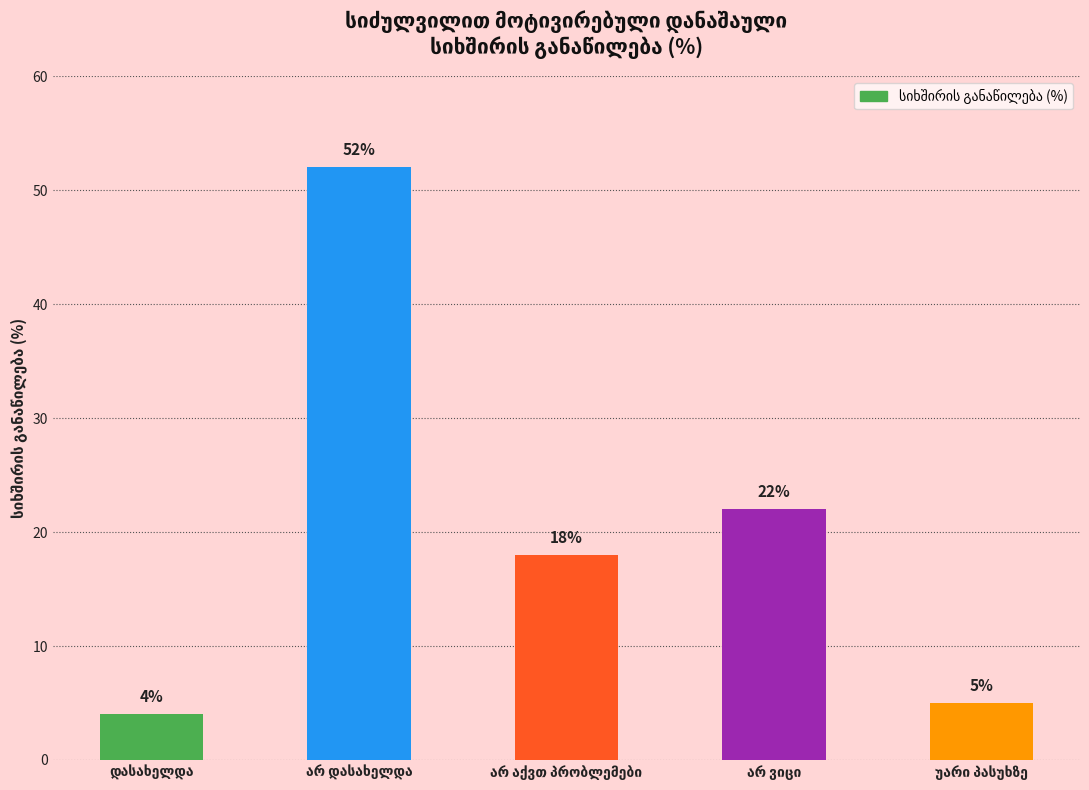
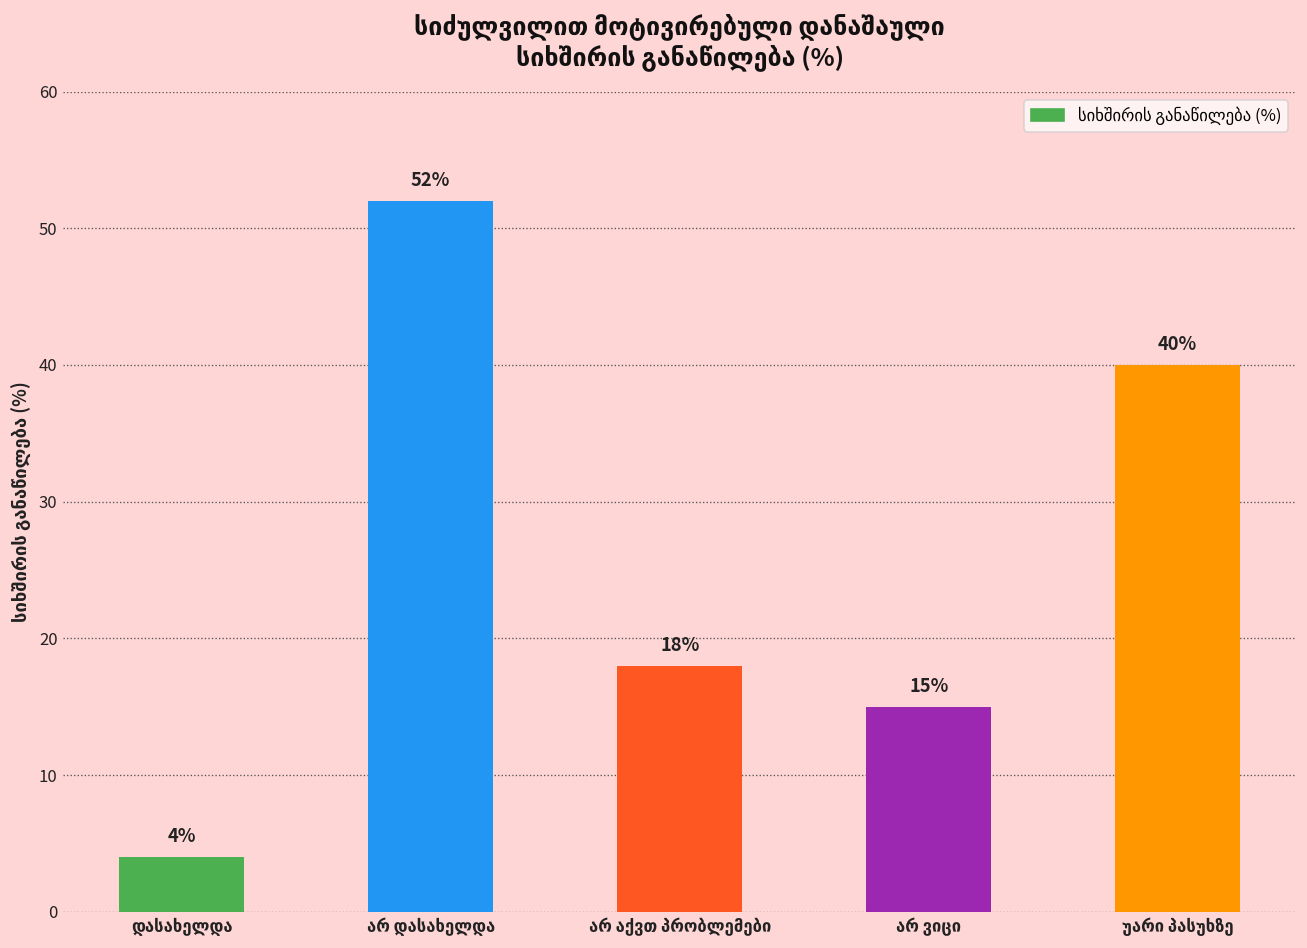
  {
    "დასახელდა": "4%",
    "არ დასახელდა": "52%",
    "არ აქვთ პრობლემები": "18%",
-   "არ ვიცი": "22%",
-   "უარი პასუხზე": "5%"
+   "არ ვიცი": "15%",
+   "უარი პასუხზე": "40%"
  }
